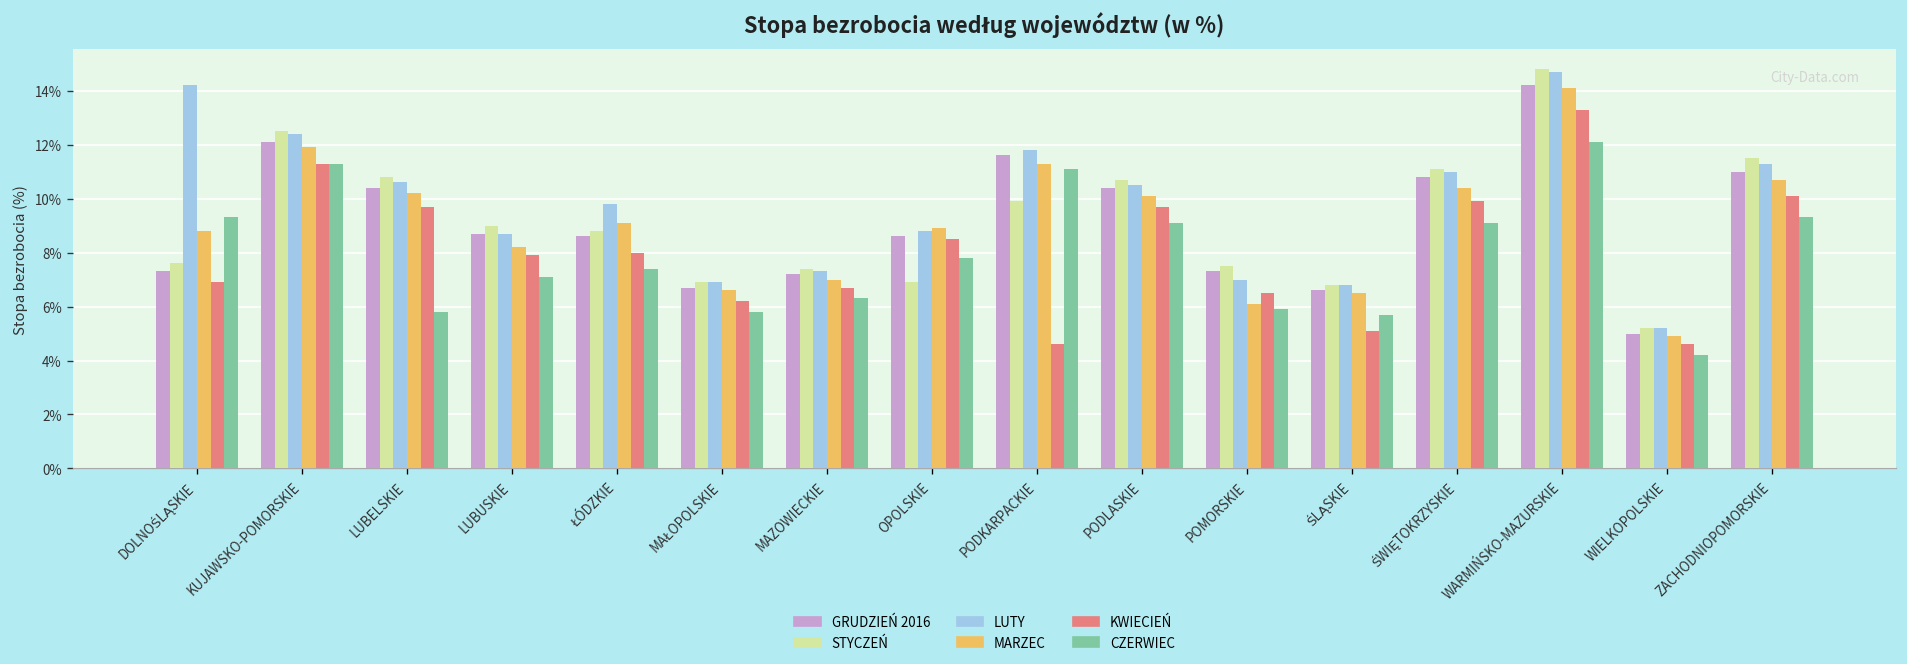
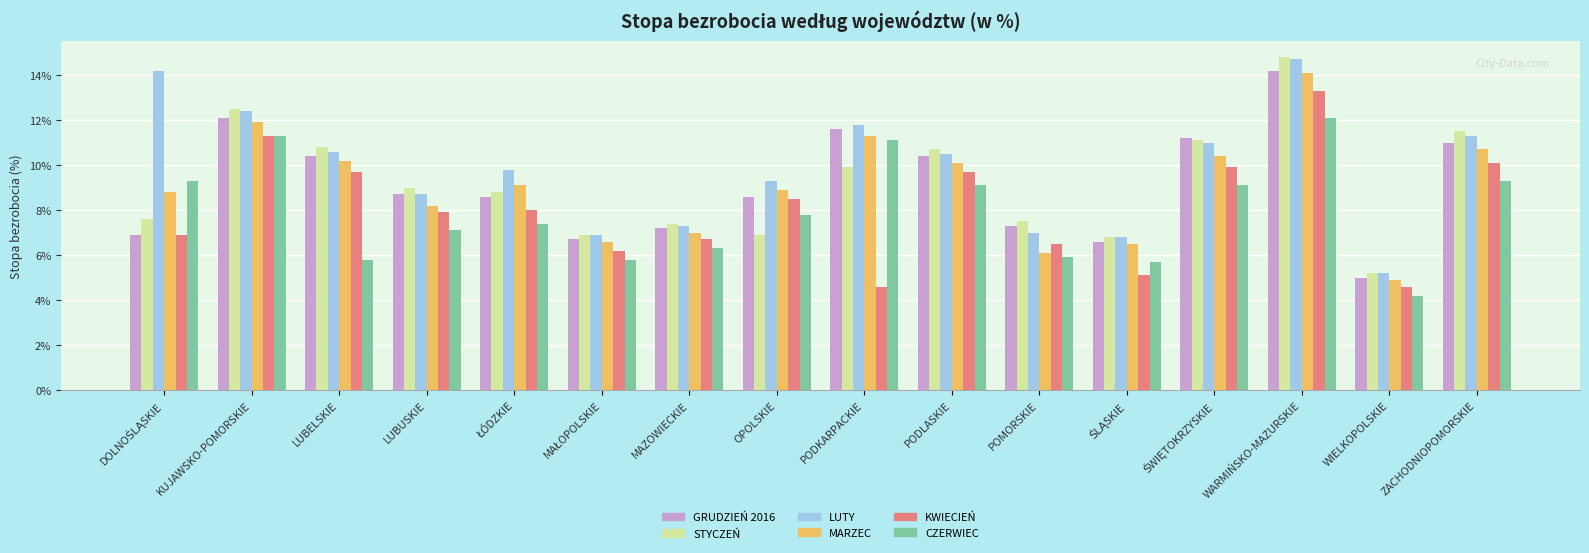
  {
    "GRUDZIEŃ 2016": {
-     "DOLNOŚLĄSKIE": "7.3%",
+     "DOLNOŚLĄSKIE": "6.9%",
      "KUJAWSKO-POMORSKIE": "12.1%",
      "LUBELSKIE": "10.4%",
      "LUBUSKIE": "8.7%",
      "ŁÓDZKIE": "8.6%",
      "MAŁOPOLSKIE": "6.7%",
      "MAZOWIECKIE": "7.2%",
      "OPOLSKIE": "8.6%",
      "PODKARPACKIE": "11.6%",
      "PODLASKIE": "10.4%",
      "POMORSKIE": "7.3%",
      "ŚLĄSKIE": "6.6%",
-     "ŚWIĘTOKRZYSKIE": "10.8%",
+     "ŚWIĘTOKRZYSKIE": "11.2%",
      "WARMIŃSKO-MAZURSKIE": "14.2%",
      "WIELKOPOLSKIE": "5.0%",
      "ZACHODNIOPOMORSKIE": "11.0%"
    },
    "STYCZEŃ": {
      "DOLNOŚLĄSKIE": "7.6%",
      "KUJAWSKO-POMORSKIE": "12.5%",
      "LUBELSKIE": "10.8%",
      "LUBUSKIE": "9.0%",
      "ŁÓDZKIE": "8.8%",
      "MAŁOPOLSKIE": "6.9%",
      "MAZOWIECKIE": "7.4%",
      "OPOLSKIE": "6.9%",
      "PODKARPACKIE": "9.9%",
      "PODLASKIE": "10.7%",
      "POMORSKIE": "7.5%",
      "ŚLĄSKIE": "6.8%",
      "ŚWIĘTOKRZYSKIE": "11.1%",
      "WARMIŃSKO-MAZURSKIE": "14.8%",
      "WIELKOPOLSKIE": "5.2%",
      "ZACHODNIOPOMORSKIE": "11.5%"
    },
    "LUTY": {
      "DOLNOŚLĄSKIE": "14.2%",
      "KUJAWSKO-POMORSKIE": "12.4%",
      "LUBELSKIE": "10.6%",
      "LUBUSKIE": "8.7%",
      "ŁÓDZKIE": "9.8%",
      "MAŁOPOLSKIE": "6.9%",
      "MAZOWIECKIE": "7.3%",
-     "OPOLSKIE": "8.8%",
+     "OPOLSKIE": "9.3%",
      "PODKARPACKIE": "11.8%",
      "PODLASKIE": "10.5%",
      "POMORSKIE": "7.0%",
      "ŚLĄSKIE": "6.8%",
      "ŚWIĘTOKRZYSKIE": "11.0%",
      "WARMIŃSKO-MAZURSKIE": "14.7%",
      "WIELKOPOLSKIE": "5.2%",
      "ZACHODNIOPOMORSKIE": "11.3%"
    },
    "MARZEC": {
      "DOLNOŚLĄSKIE": "8.8%",
      "KUJAWSKO-POMORSKIE": "11.9%",
      "LUBELSKIE": "10.2%",
      "LUBUSKIE": "8.2%",
      "ŁÓDZKIE": "9.1%",
      "MAŁOPOLSKIE": "6.6%",
      "MAZOWIECKIE": "7.0%",
      "OPOLSKIE": "8.9%",
      "PODKARPACKIE": "11.3%",
      "PODLASKIE": "10.1%",
      "POMORSKIE": "6.1%",
      "ŚLĄSKIE": "6.5%",
      "ŚWIĘTOKRZYSKIE": "10.4%",
      "WARMIŃSKO-MAZURSKIE": "14.1%",
      "WIELKOPOLSKIE": "4.9%",
      "ZACHODNIOPOMORSKIE": "10.7%"
    },
    "KWIECIEŃ": {
      "DOLNOŚLĄSKIE": "6.9%",
      "KUJAWSKO-POMORSKIE": "11.3%",
      "LUBELSKIE": "9.7%",
      "LUBUSKIE": "7.9%",
      "ŁÓDZKIE": "8.0%",
      "MAŁOPOLSKIE": "6.2%",
      "MAZOWIECKIE": "6.7%",
      "OPOLSKIE": "8.5%",
      "PODKARPACKIE": "4.6%",
      "PODLASKIE": "9.7%",
      "POMORSKIE": "6.5%",
      "ŚLĄSKIE": "5.1%",
      "ŚWIĘTOKRZYSKIE": "9.9%",
      "WARMIŃSKO-MAZURSKIE": "13.3%",
      "WIELKOPOLSKIE": "4.6%",
      "ZACHODNIOPOMORSKIE": "10.1%"
    },
    "CZERWIEC": {
      "DOLNOŚLĄSKIE": "9.3%",
      "KUJAWSKO-POMORSKIE": "11.3%",
      "LUBELSKIE": "5.8%",
      "LUBUSKIE": "7.1%",
      "ŁÓDZKIE": "7.4%",
      "MAŁOPOLSKIE": "5.8%",
      "MAZOWIECKIE": "6.3%",
      "OPOLSKIE": "7.8%",
      "PODKARPACKIE": "11.1%",
      "PODLASKIE": "9.1%",
      "POMORSKIE": "5.9%",
      "ŚLĄSKIE": "5.7%",
      "ŚWIĘTOKRZYSKIE": "9.1%",
      "WARMIŃSKO-MAZURSKIE": "12.1%",
      "WIELKOPOLSKIE": "4.2%",
      "ZACHODNIOPOMORSKIE": "9.3%"
    }
  }
